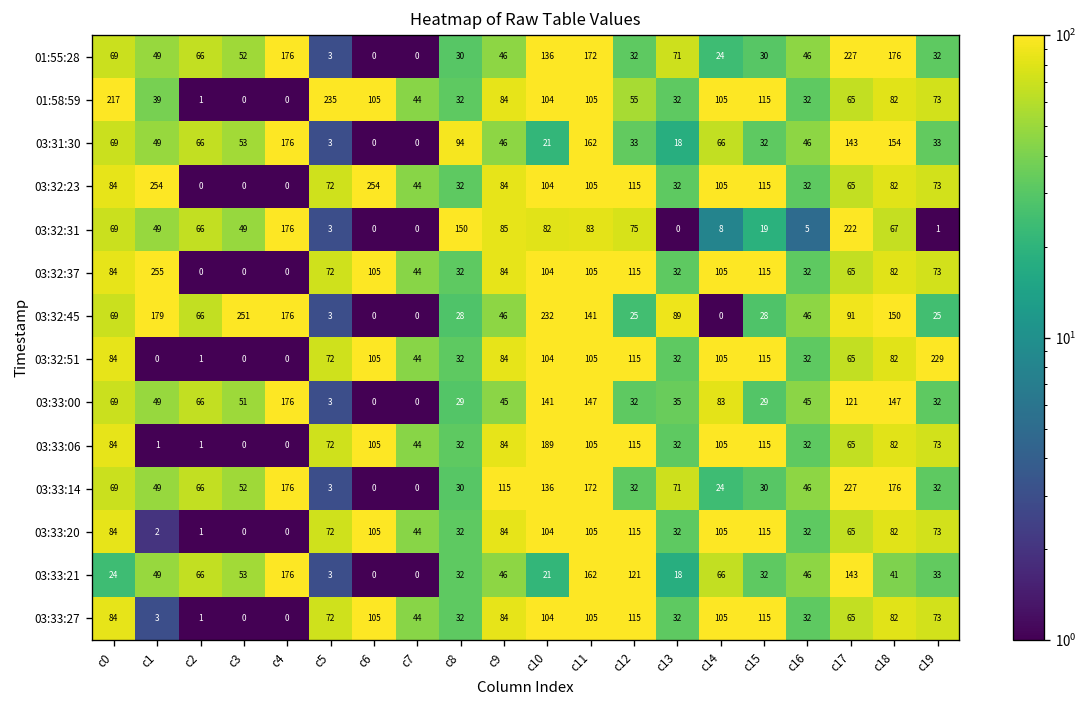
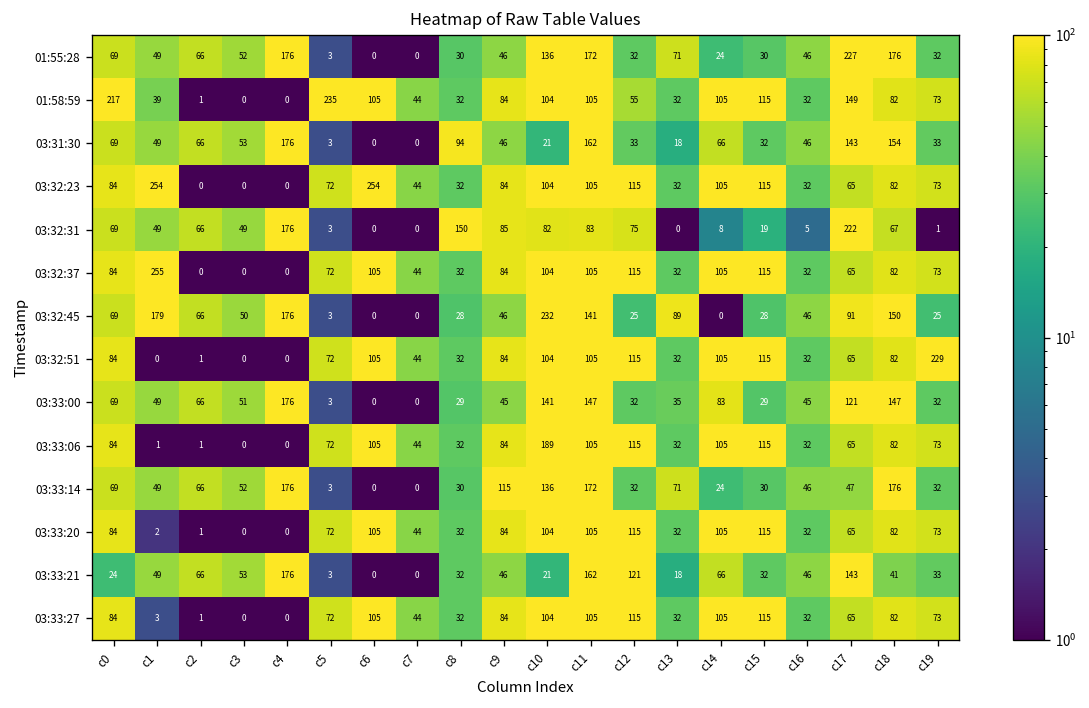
  {
    "01:58:59": {
      "c0": 217,
      "c1": 39,
      "c2": 1,
      "c3": 0,
      "c4": 0,
      "c5": 235,
      "c6": 105,
      "c7": 44,
      "c8": 32,
      "c9": 84,
      "c10": 104,
      "c11": 105,
      "c12": 55,
      "c13": 32,
      "c14": 105,
      "c15": 115,
      "c16": 32,
-     "c17": 65,
+     "c17": 149,
      "c18": 82,
      "c19": 73
    },
    "03:32:45": {
      "c0": 69,
      "c1": 179,
      "c2": 66,
-     "c3": 251,
+     "c3": 50,
      "c4": 176,
      "c5": 3,
      "c6": 0,
      "c7": 0,
      "c8": 28,
      "c9": 46,
      "c10": 232,
      "c11": 141,
      "c12": 25,
      "c13": 89,
      "c14": 0,
      "c15": 28,
      "c16": 46,
      "c17": 91,
      "c18": 150,
      "c19": 25
    },
    "03:33:14": {
      "c0": 69,
      "c1": 49,
      "c2": 66,
      "c3": 52,
      "c4": 176,
      "c5": 3,
      "c6": 0,
      "c7": 0,
      "c8": 30,
      "c9": 115,
      "c10": 136,
      "c11": 172,
      "c12": 32,
      "c13": 71,
      "c14": 24,
      "c15": 30,
      "c16": 46,
-     "c17": 227,
+     "c17": 47,
      "c18": 176,
      "c19": 32
    }
  }
